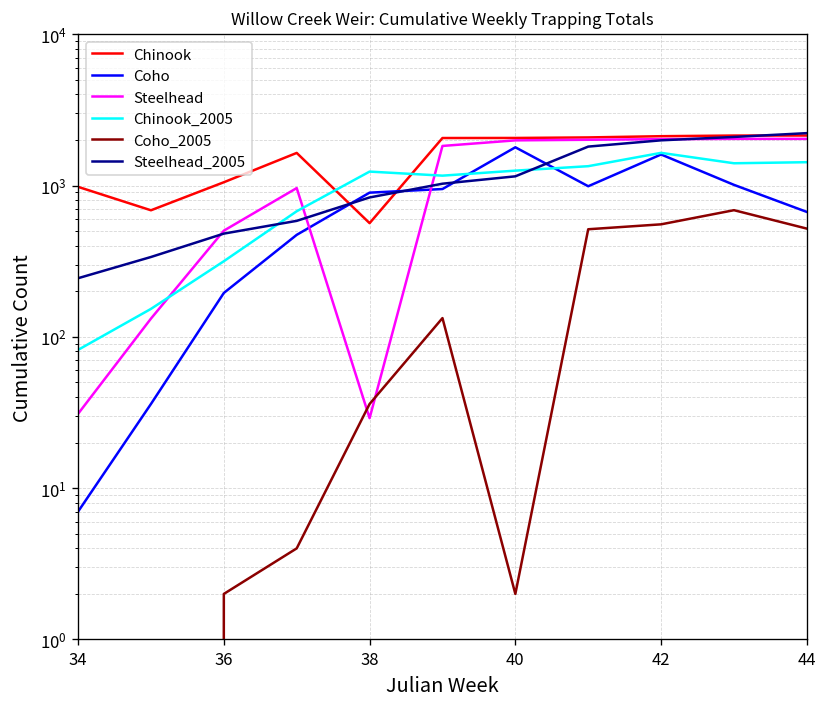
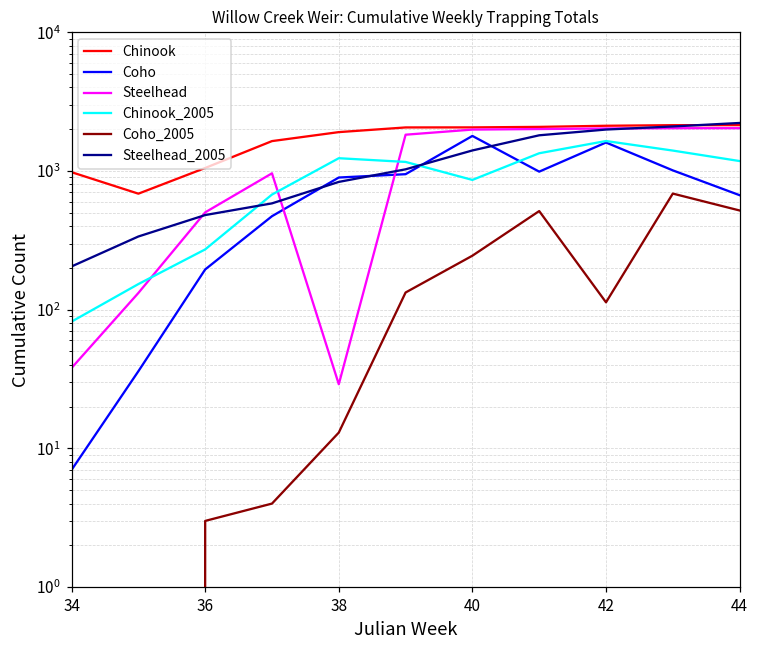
  {
    "Chinook": {
      "34": 1000,
-     "38": 600
+     "38": 1900
    },
    "Coho": {
      "34": 7,
      "36": 200,
      "38": 900,
      "40": 1800,
      "44": 700
    },
    "Steelhead": {
-     "34": 31,
+     "34": 38,
      "38": 29,
      "44": 2000
    },
    "Chinook_2005": {
      "34": 80,
-     "36": 320,
+     "36": 270,
      "38": 1200,
-     "40": 1300,
-     "44": 1400
+     "40": 900,
+     "44": 1200
    },
    "Coho_2005": {
-     "36": 2,
-     "38": 36,
-     "40": 2,
-     "42": 600,
+     "36": 3,
+     "38": 13,
+     "40": 250,
+     "42": 110,
      "44": 520
    },
    "Steelhead_2005": {
-     "34": 240,
+     "34": 210,
      "38": 800,
-     "40": 1200
+     "40": 1400
    }
  }
